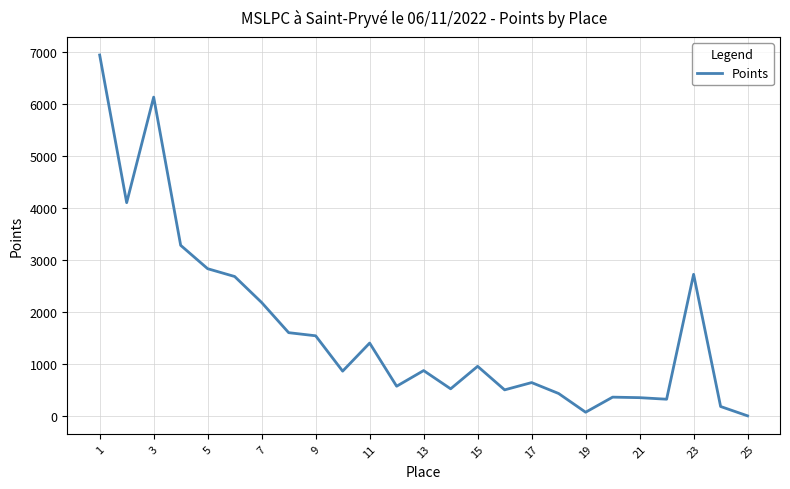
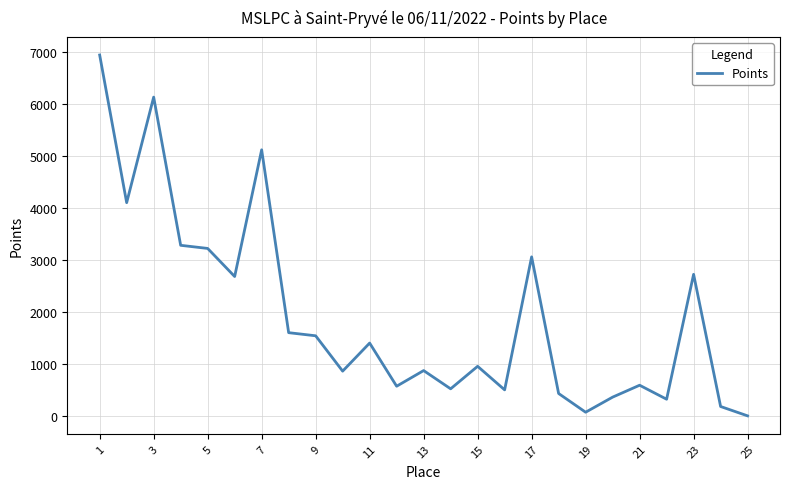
  {
    "1": 6900,
    "3": 6100,
-   "5": 2800,
-   "7": 2200,
+   "5": 3200,
+   "7": 5100,
    "9": 1500,
    "11": 1400,
    "13": 900,
    "15": 1000,
-   "17": 600,
+   "17": 3100,
    "19": 100,
-   "21": 400,
+   "21": 600,
    "23": 2700,
    "25": 0
  }
